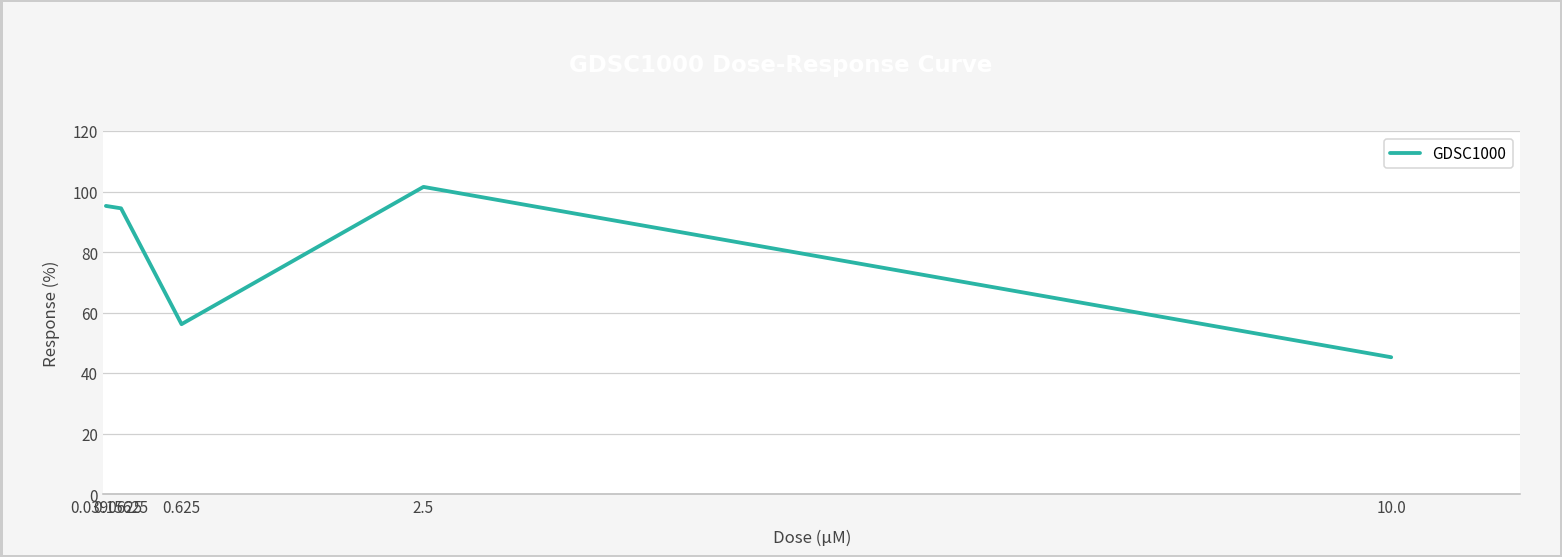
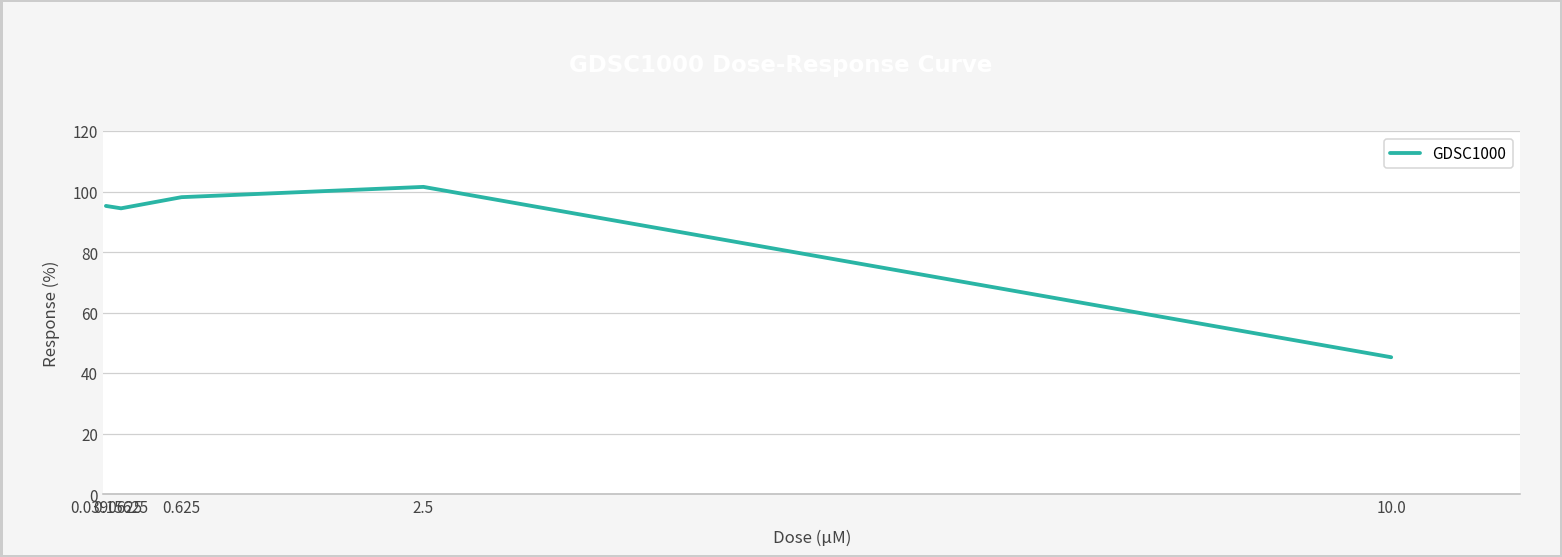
  {
-   "0.625": 56,
+   "0.625": 98,
    "2.5": 102,
    "10.0": 45
  }
